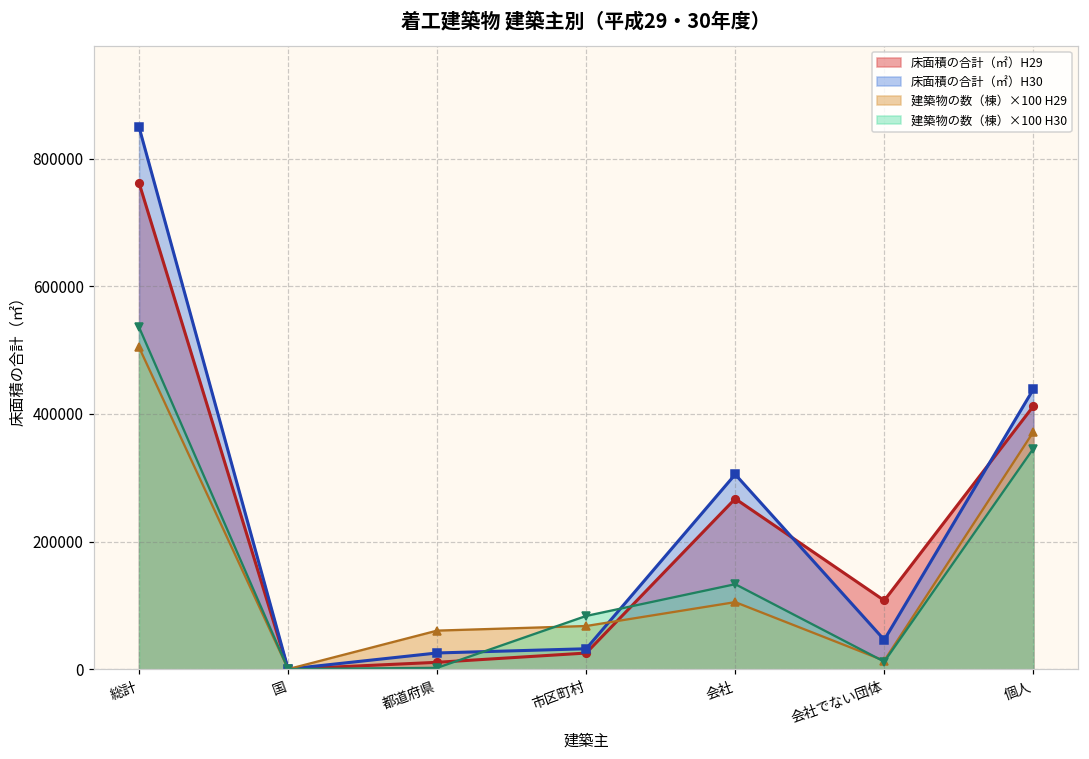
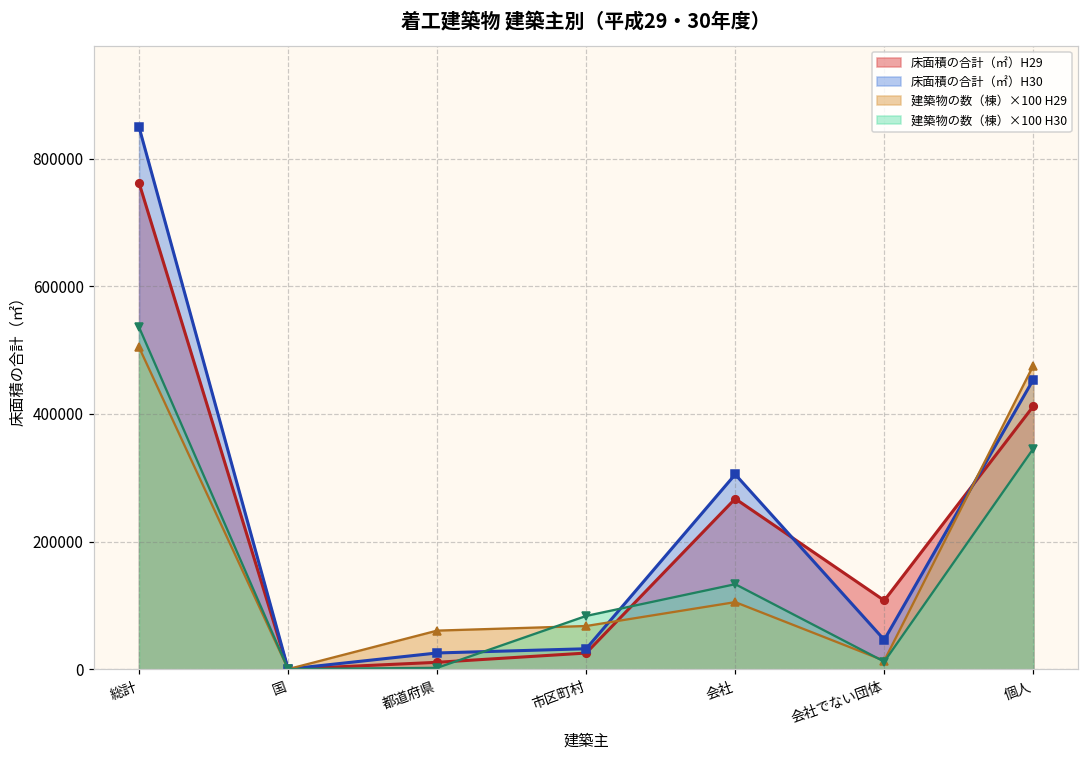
  {
    "床面積の合計（㎡）H29": {
      "総計": 760000,
      "都道府県": 10000,
      "市区町村": 30000,
      "会社": 270000,
      "会社でない団体": 110000,
      "個人": 410000
    },
    "床面積の合計（㎡）H30": {
      "総計": 850000,
      "都道府県": 30000,
      "市区町村": 30000,
      "会社": 310000,
      "会社でない団体": 50000,
-     "個人": 440000
+     "個人": 450000
    },
    "建築物の数（棟）×100 H29": {
      "総計": 500000,
      "都道府県": 60000,
      "市区町村": 70000,
      "会社": 110000,
-     "個人": 370000
+     "個人": 480000
    },
    "建築物の数（棟）×100 H30": {
      "総計": 540000,
      "都道府県": 0,
      "市区町村": 80000,
      "会社": 130000,
      "個人": 350000
    }
  }
